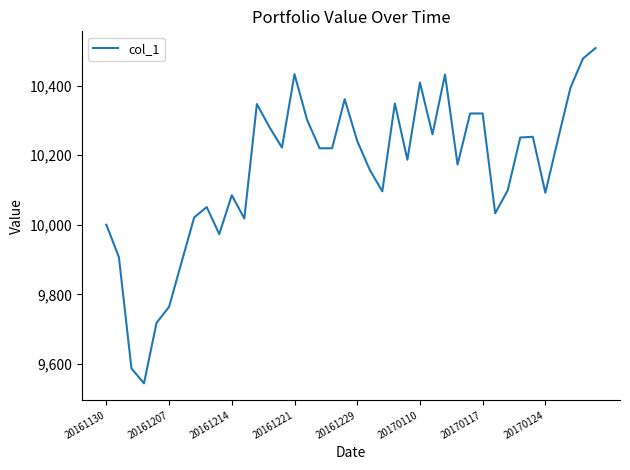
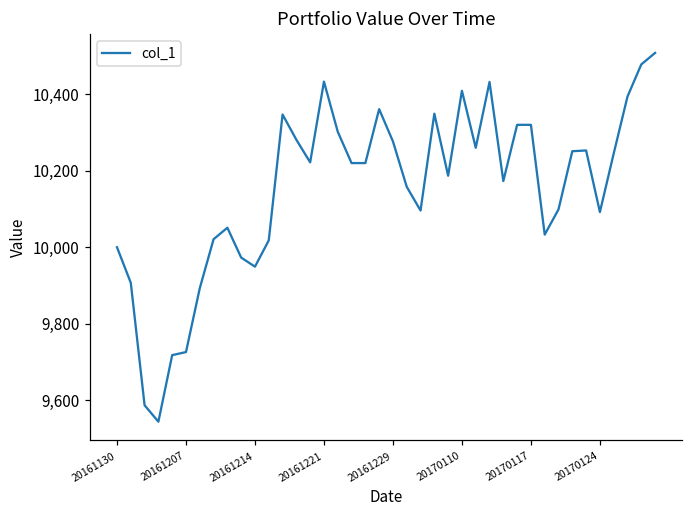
  {
    "20161130": "10,000",
-   "20161207": "9,760",
-   "20161214": "10,090",
+   "20161207": "9,730",
+   "20161214": "9,950",
    "20161221": "10,430",
-   "20161229": "10,240",
+   "20161229": "10,280",
    "20170110": "10,410",
    "20170117": "10,320",
    "20170124": "10,090"
  }
